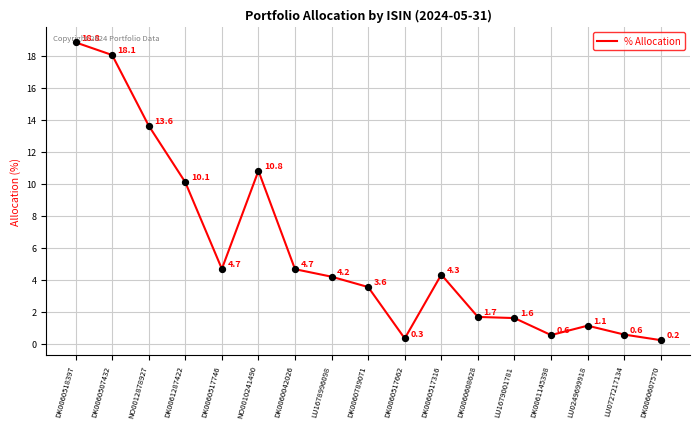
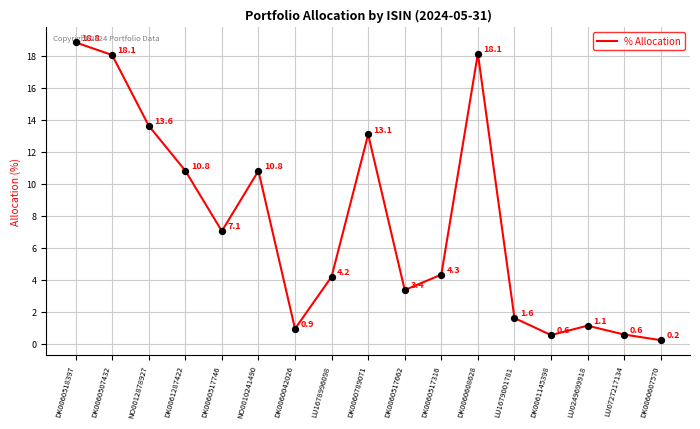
  {
    "DK0060507432": 18.1,
    "NO0012878927": 13.6,
-   "DK0061287422": 10.1,
-   "DK0060517746": 4.7,
+   "DK0061287422": 10.8,
+   "DK0060517746": 7.1,
    "NO0010241490": 10.8,
-   "DK0060042026": 4.7,
+   "DK0060042026": 0.9,
    "LU1678996098": 4.2,
-   "DK0060789071": 3.6,
-   "DK0060517662": 0.3,
+   "DK0060789071": 13.1,
+   "DK0060517662": 3.4,
    "DK0060517316": 4.3,
-   "DK0060608628": 1.7,
+   "DK0060608628": 18.1,
    "LU1679001781": 1.6,
    "DK0061145398": 0.6,
    "LU0249699918": 1.1,
    "LU0727217134": 0.6,
    "DK0060607570": 0.2
  }
